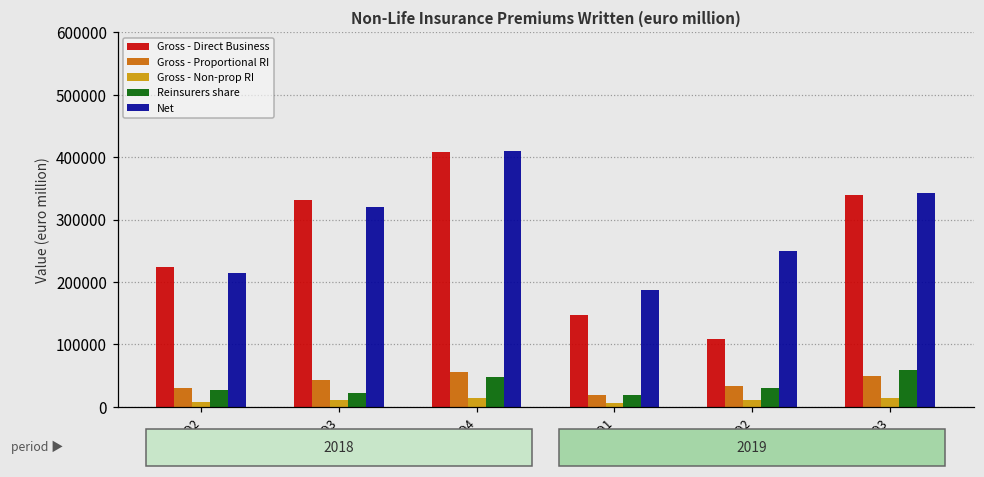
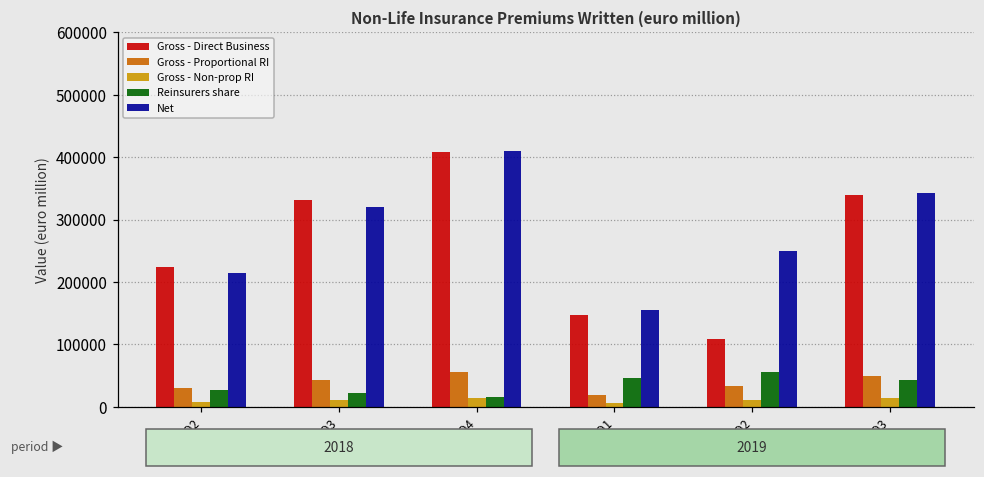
  {
    "Gross - Direct Business": {
      "2018 Q2": 220000,
      "2018 Q3": 330000,
      "2018 Q4": 410000,
      "2019 Q1": 150000,
      "2019 Q2": 110000,
      "2019 Q3": 340000
    },
    "Reinsurers share": {
      "2018 Q2": 30000,
      "2018 Q3": 20000,
-     "2018 Q4": 50000,
-     "2019 Q1": 20000,
-     "2019 Q2": 30000,
-     "2019 Q3": 60000
+     "2018 Q4": 20000,
+     "2019 Q1": 50000,
+     "2019 Q2": 60000,
+     "2019 Q3": 40000
    },
    "Net": {
      "2018 Q2": 210000,
      "2018 Q3": 320000,
      "2018 Q4": 410000,
-     "2019 Q1": 190000,
+     "2019 Q1": 150000,
      "2019 Q2": 250000,
      "2019 Q3": 340000
    }
  }
